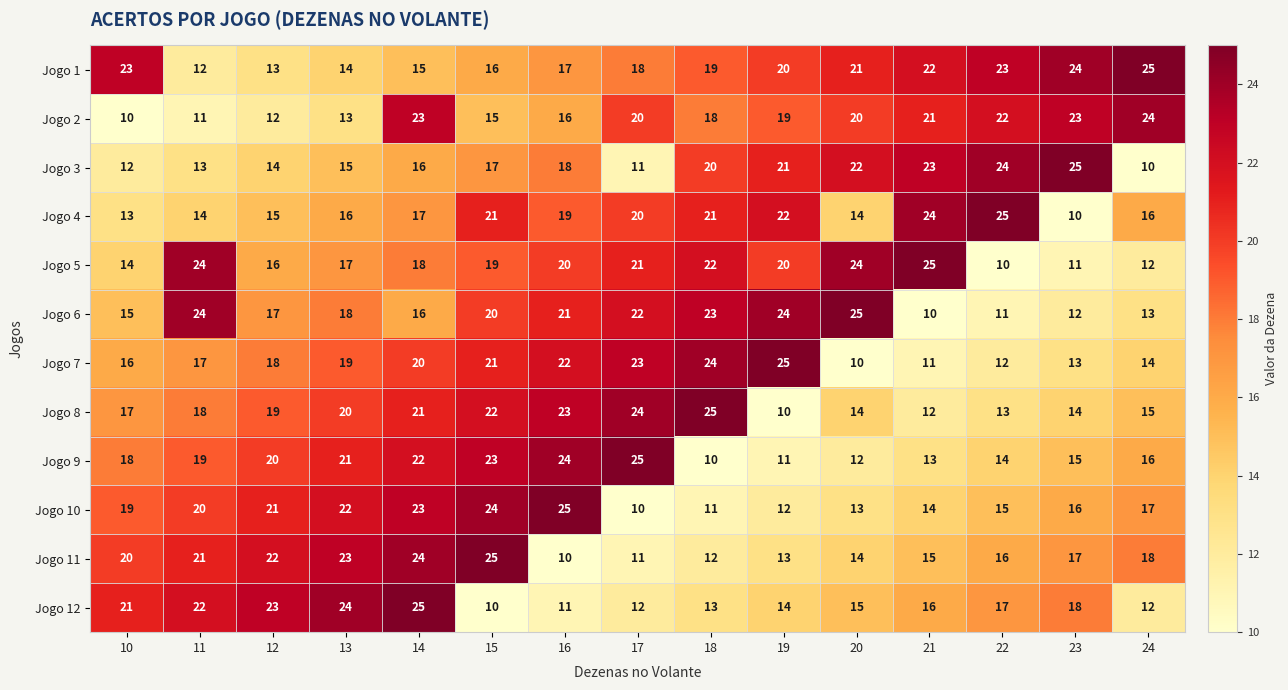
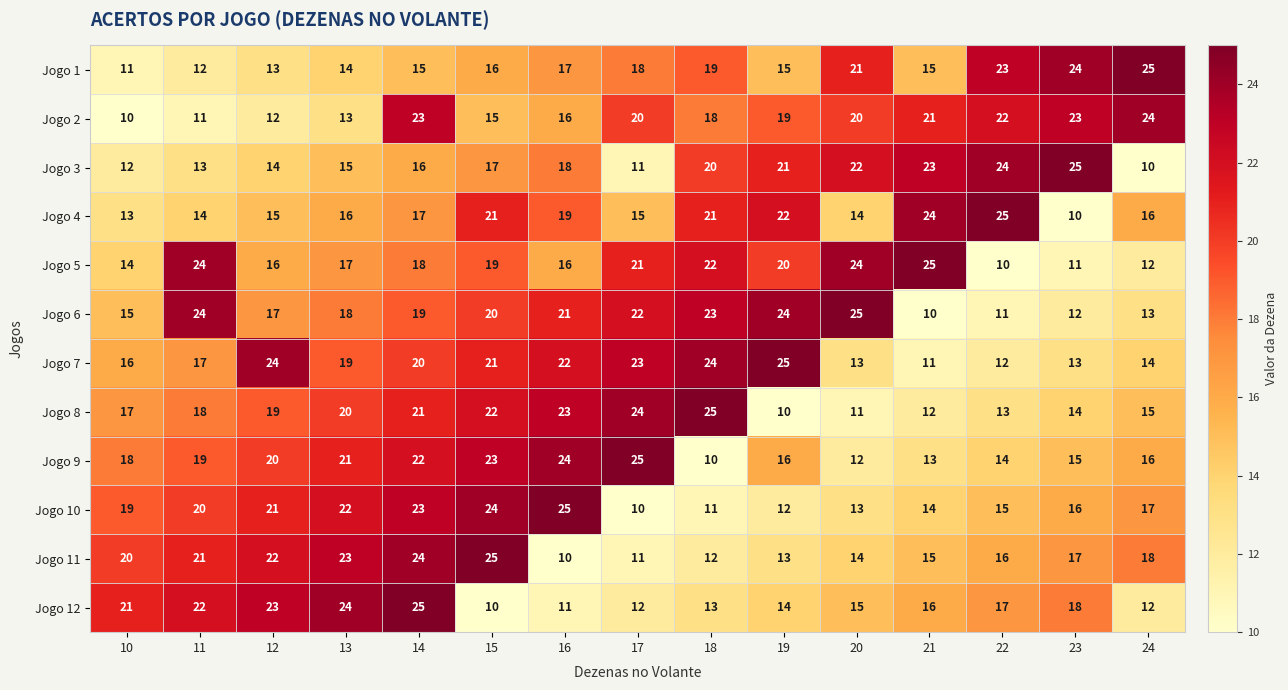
  {
    "Jogo 1": {
-     "10": 23,
+     "10": 11,
      "11": 12,
      "12": 13,
      "13": 14,
      "14": 15,
      "15": 16,
      "16": 17,
      "17": 18,
      "18": 19,
-     "19": 20,
+     "19": 15,
      "20": 21,
-     "21": 22,
+     "21": 15,
      "22": 23,
      "23": 24,
      "24": 25
    },
    "Jogo 2": {
      "10": 10,
      "11": 11,
      "12": 12,
      "13": 13,
      "14": 23,
      "15": 15,
      "16": 16,
      "17": 20,
      "18": 18,
      "19": 19,
      "20": 20,
      "21": 21,
      "22": 22,
      "23": 23,
      "24": 24
    },
    "Jogo 3": {
      "10": 12,
      "11": 13,
      "12": 14,
      "13": 15,
      "14": 16,
      "15": 17,
      "16": 18,
      "17": 11,
      "18": 20,
      "19": 21,
      "20": 22,
      "21": 23,
      "22": 24,
      "23": 25,
      "24": 10
    },
    "Jogo 4": {
      "10": 13,
      "11": 14,
      "12": 15,
      "13": 16,
      "14": 17,
      "15": 21,
      "16": 19,
-     "17": 20,
+     "17": 15,
      "18": 21,
      "19": 22,
      "20": 14,
      "21": 24,
      "22": 25,
      "23": 10,
      "24": 16
    },
    "Jogo 5": {
      "10": 14,
      "11": 24,
      "12": 16,
      "13": 17,
      "14": 18,
      "15": 19,
-     "16": 20,
+     "16": 16,
      "17": 21,
      "18": 22,
      "19": 20,
      "20": 24,
      "21": 25,
      "22": 10,
      "23": 11,
      "24": 12
    },
    "Jogo 6": {
      "10": 15,
      "11": 24,
      "12": 17,
      "13": 18,
-     "14": 16,
+     "14": 19,
      "15": 20,
      "16": 21,
      "17": 22,
      "18": 23,
      "19": 24,
      "20": 25,
      "21": 10,
      "22": 11,
      "23": 12,
      "24": 13
    },
    "Jogo 7": {
      "10": 16,
      "11": 17,
-     "12": 18,
+     "12": 24,
      "13": 19,
      "14": 20,
      "15": 21,
      "16": 22,
      "17": 23,
      "18": 24,
      "19": 25,
-     "20": 10,
+     "20": 13,
      "21": 11,
      "22": 12,
      "23": 13,
      "24": 14
    },
    "Jogo 8": {
      "10": 17,
      "11": 18,
      "12": 19,
      "13": 20,
      "14": 21,
      "15": 22,
      "16": 23,
      "17": 24,
      "18": 25,
      "19": 10,
-     "20": 14,
+     "20": 11,
      "21": 12,
      "22": 13,
      "23": 14,
      "24": 15
    },
    "Jogo 9": {
      "10": 18,
      "11": 19,
      "12": 20,
      "13": 21,
      "14": 22,
      "15": 23,
      "16": 24,
      "17": 25,
      "18": 10,
-     "19": 11,
+     "19": 16,
      "20": 12,
      "21": 13,
      "22": 14,
      "23": 15,
      "24": 16
    },
    "Jogo 10": {
      "10": 19,
      "11": 20,
      "12": 21,
      "13": 22,
      "14": 23,
      "15": 24,
      "16": 25,
      "17": 10,
      "18": 11,
      "19": 12,
      "20": 13,
      "21": 14,
      "22": 15,
      "23": 16,
      "24": 17
    },
    "Jogo 11": {
      "10": 20,
      "11": 21,
      "12": 22,
      "13": 23,
      "14": 24,
      "15": 25,
      "16": 10,
      "17": 11,
      "18": 12,
      "19": 13,
      "20": 14,
      "21": 15,
      "22": 16,
      "23": 17,
      "24": 18
    },
    "Jogo 12": {
      "10": 21,
      "11": 22,
      "12": 23,
      "13": 24,
      "14": 25,
      "15": 10,
      "16": 11,
      "17": 12,
      "18": 13,
      "19": 14,
      "20": 15,
      "21": 16,
      "22": 17,
      "23": 18,
      "24": 12
    }
  }
